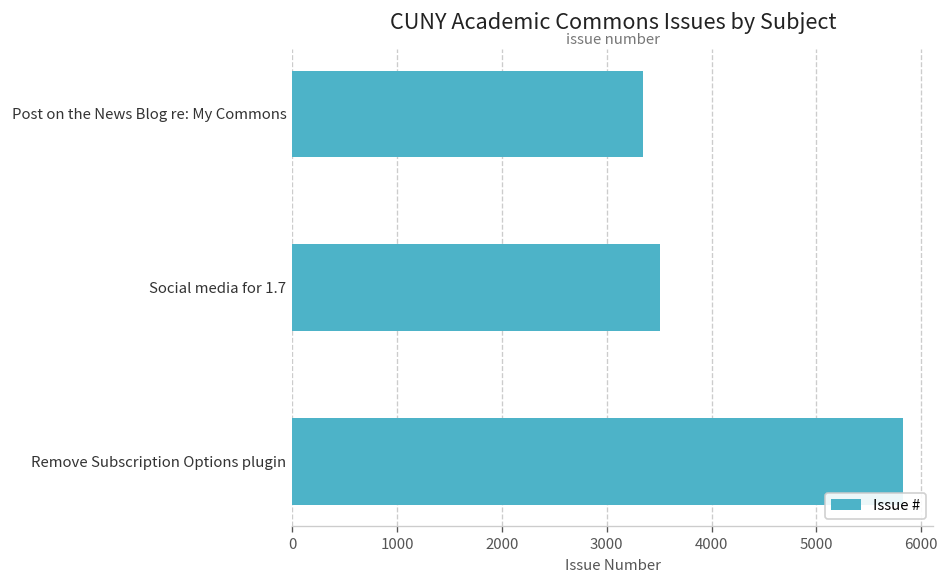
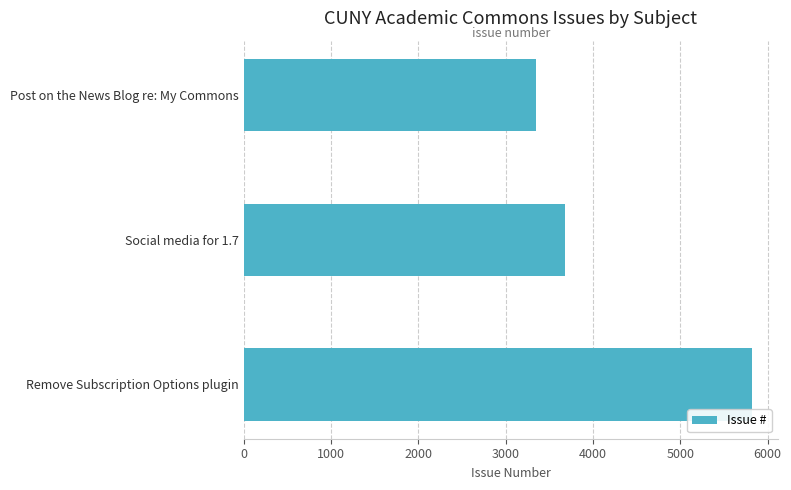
  {
    "Post on the News Blog re: My Commons": 3300,
-   "Social media for 1.7": 3500,
+   "Social media for 1.7": 3700,
    "Remove Subscription Options plugin": 5800
  }
